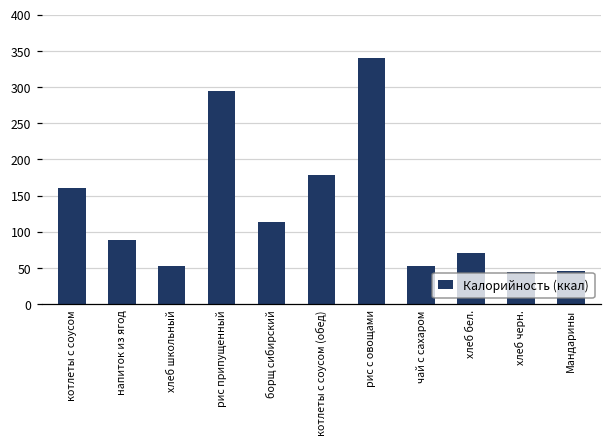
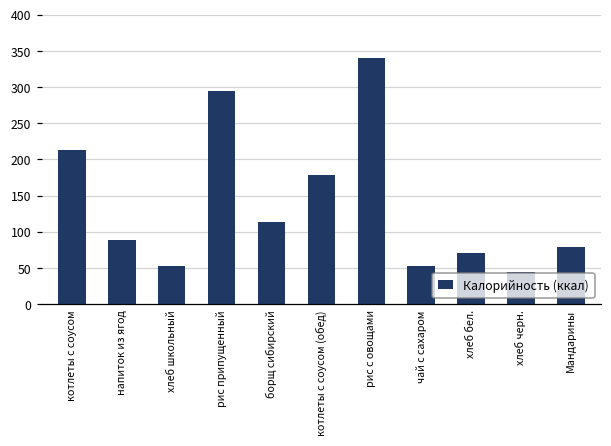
  {
-   "котлеты с соусом": 160,
+   "котлеты с соусом": 210,
    "напиток из ягод": 90,
    "хлеб школьный": 50,
    "рис припущенный": 290,
    "борщ сибирский": 110,
    "котлеты с соусом (обед)": 180,
    "рис с овощами": 340,
    "чай с сахаром": 50,
    "хлеб бел.": 70,
    "хлеб черн.": 40,
-   "Мандарины": 50
+   "Мандарины": 80
  }
